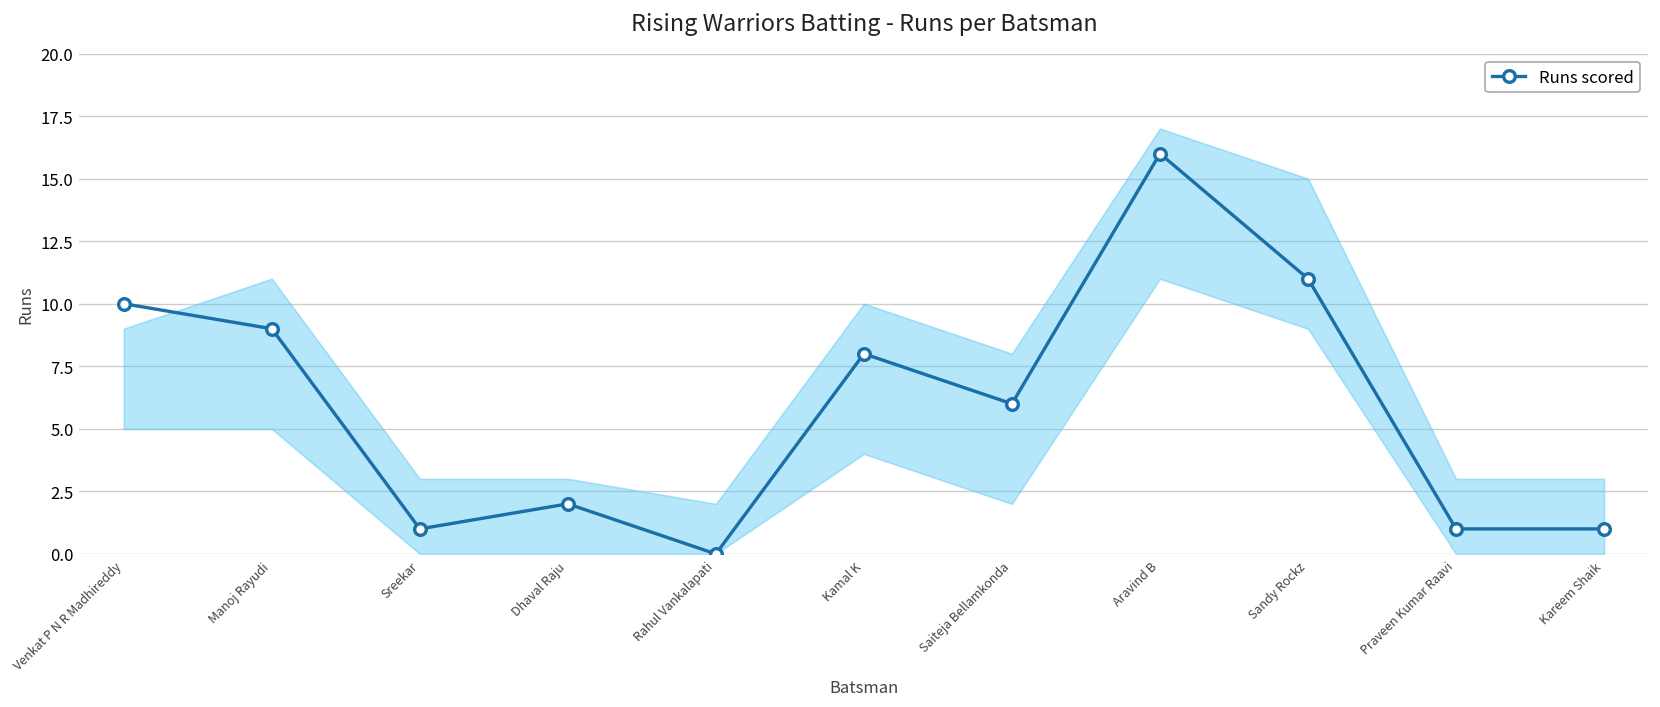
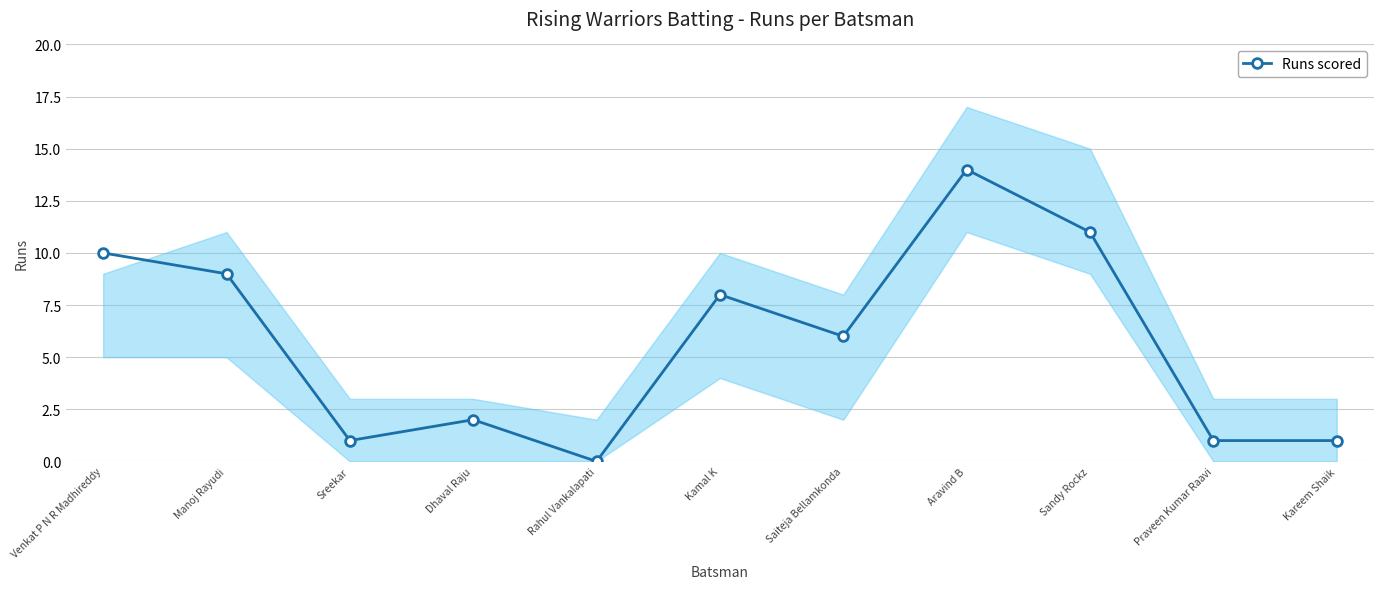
  {
    "Runs scored": {
      "Venkat P N R Madhireddy": 10,
      "Manoj Rayudi": 9,
      "Sreekar": 1,
      "Dhaval Raju": 2,
      "Rahul Vankalapati": 0,
      "Kamal K": 8,
      "Saiteja Bellamkonda": 6,
-     "Aravind B": 16,
+     "Aravind B": 14,
      "Sandy Rockz": 11,
      "Praveen Kumar Raavi": 1,
      "Kareem Shaik": 1
    }
  }
